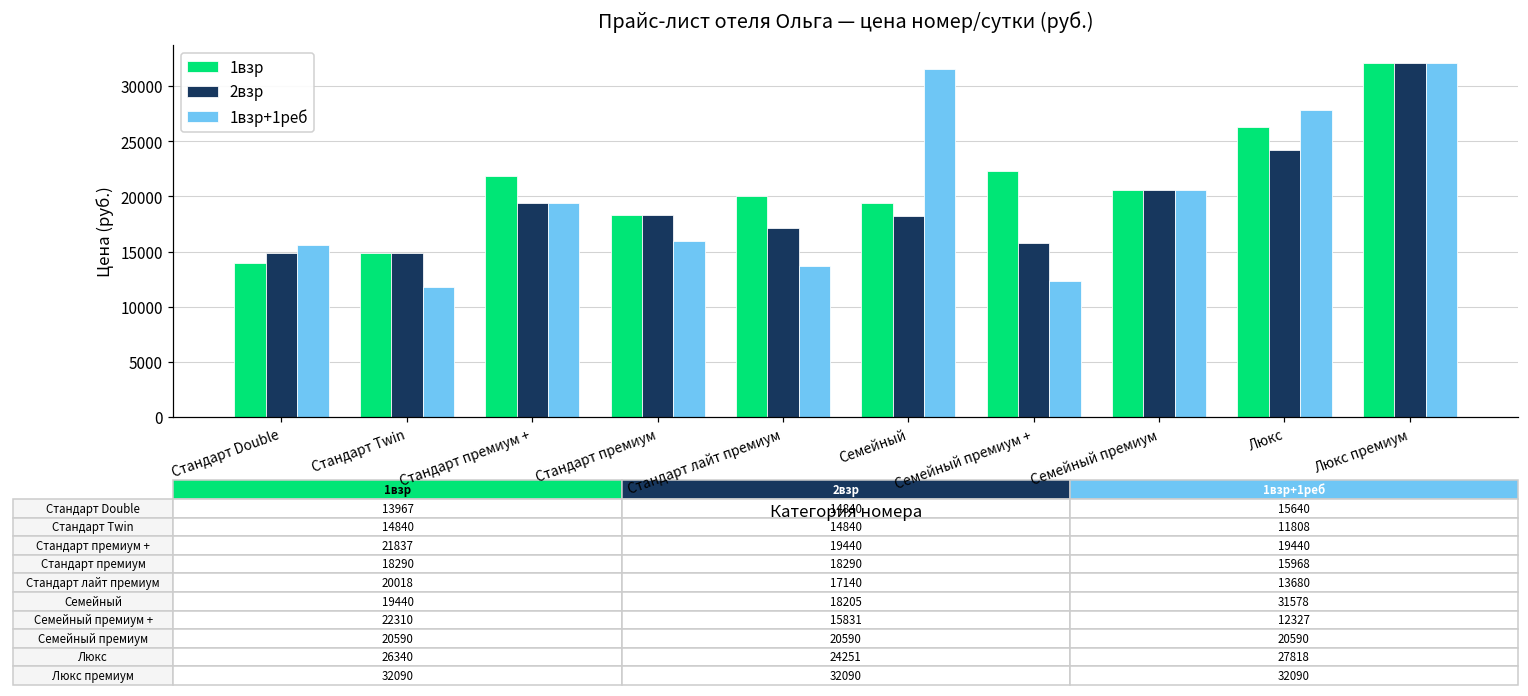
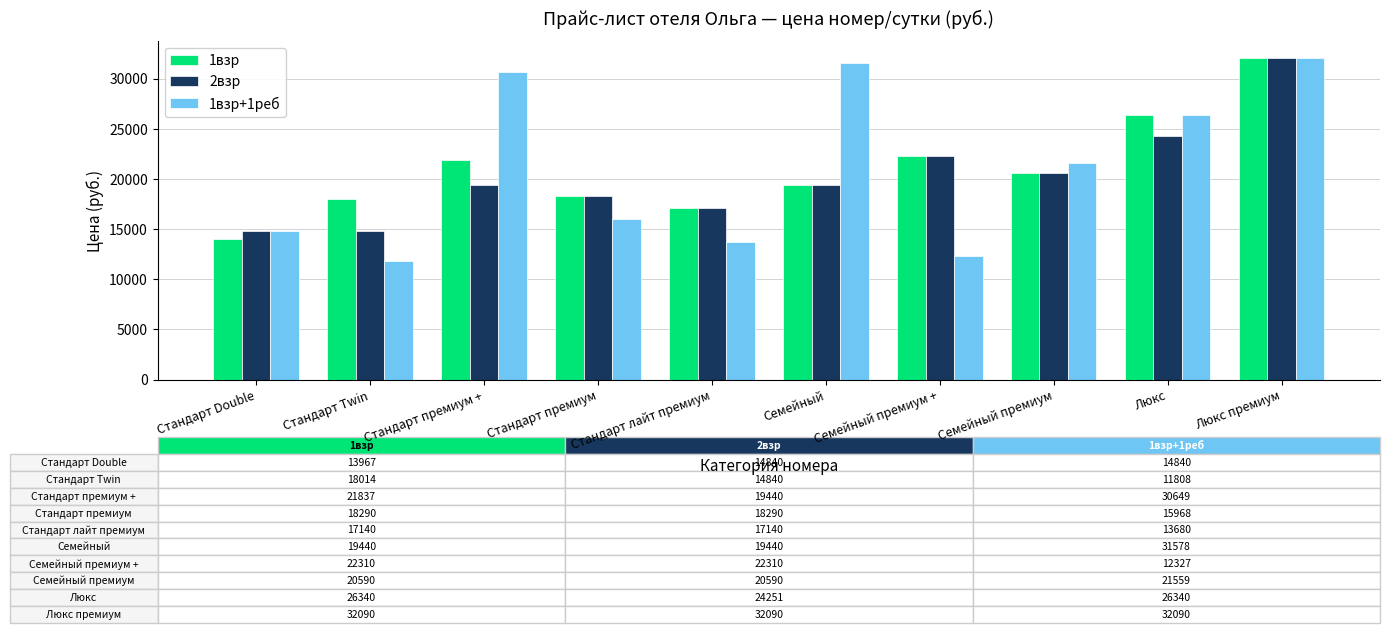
  {
    "1взр": {
-     "Стандарт Twin": 14840,
-     "Стандарт лайт премиум": 20018
+     "Стандарт Twin": 18014,
+     "Стандарт лайт премиум": 17140
    },
    "2взр": {
-     "Cемейный": 18205,
-     "Cемейный премиум +": 15831
+     "Cемейный": 19440,
+     "Cемейный премиум +": 22310
    },
    "1взр+1реб": {
-     "Стандарт Double": 15640,
-     "Стандарт премиум +": 19440,
-     "Cемейный премиум": 20590,
-     "Люкс": 27818
+     "Стандарт Double": 14840,
+     "Стандарт премиум +": 30649,
+     "Cемейный премиум": 21559,
+     "Люкс": 26340
    }
  }
